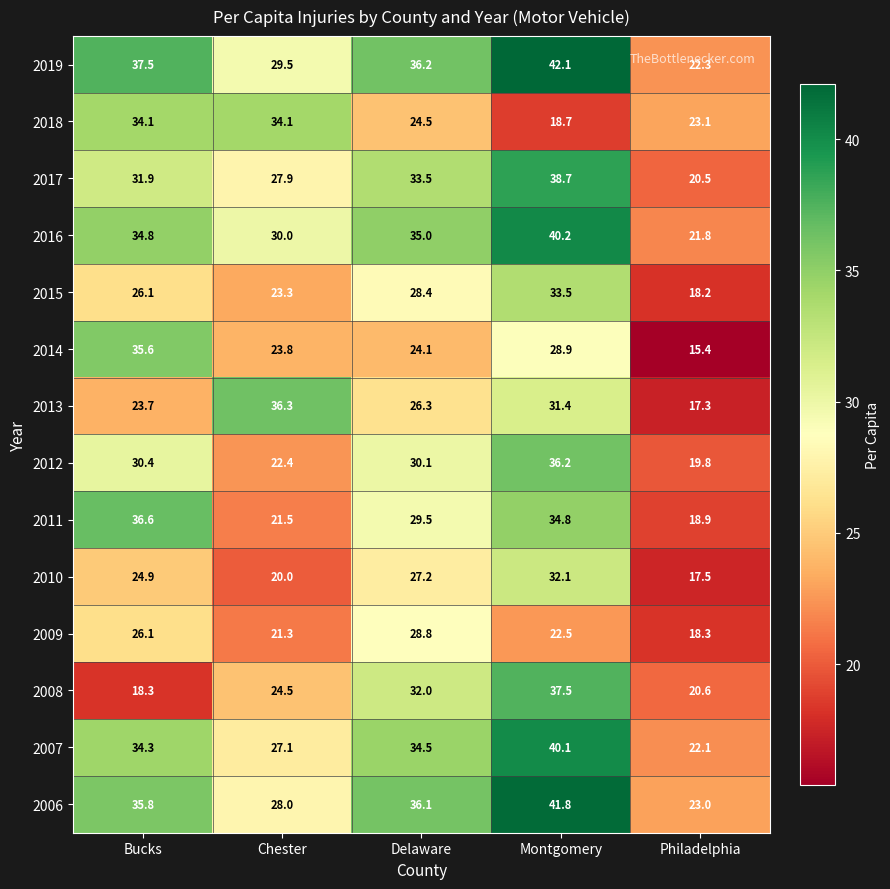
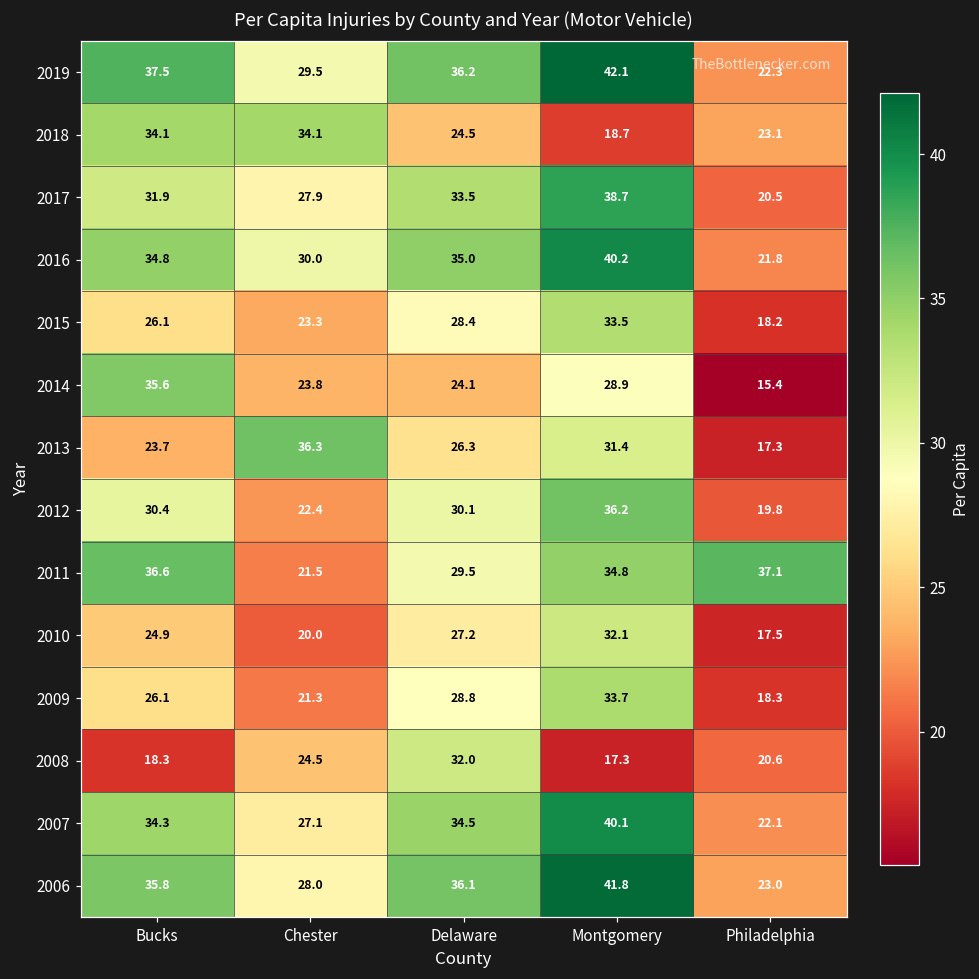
  {
    "2019": {
      "Bucks": 37.5,
      "Chester": 29.5,
      "Delaware": 36.2,
      "Montgomery": 42.1
    },
    "2018": {
      "Bucks": 34.1,
      "Chester": 34.1,
      "Delaware": 24.5,
      "Montgomery": 18.7,
      "Philadelphia": 23.1
    },
    "2017": {
      "Bucks": 31.9,
      "Chester": 27.9,
      "Delaware": 33.5,
      "Montgomery": 38.7,
      "Philadelphia": 20.5
    },
    "2016": {
      "Bucks": 34.8,
      "Chester": 30.0,
      "Delaware": 35.0,
      "Montgomery": 40.2,
      "Philadelphia": 21.8
    },
    "2015": {
      "Bucks": 26.1,
      "Chester": 23.3,
      "Delaware": 28.4,
      "Montgomery": 33.5,
      "Philadelphia": 18.2
    },
    "2014": {
      "Bucks": 35.6,
      "Chester": 23.8,
      "Delaware": 24.1,
      "Montgomery": 28.9,
      "Philadelphia": 15.4
    },
    "2013": {
      "Bucks": 23.7,
      "Chester": 36.3,
      "Delaware": 26.3,
      "Montgomery": 31.4,
      "Philadelphia": 17.3
    },
    "2012": {
      "Bucks": 30.4,
      "Chester": 22.4,
      "Delaware": 30.1,
      "Montgomery": 36.2,
      "Philadelphia": 19.8
    },
    "2011": {
      "Bucks": 36.6,
      "Chester": 21.5,
      "Delaware": 29.5,
      "Montgomery": 34.8,
-     "Philadelphia": 18.9
+     "Philadelphia": 37.1
    },
    "2010": {
      "Bucks": 24.9,
      "Chester": 20.0,
      "Delaware": 27.2,
      "Montgomery": 32.1,
      "Philadelphia": 17.5
    },
    "2009": {
      "Bucks": 26.1,
      "Chester": 21.3,
      "Delaware": 28.8,
-     "Montgomery": 22.5,
+     "Montgomery": 33.7,
      "Philadelphia": 18.3
    },
    "2008": {
      "Bucks": 18.3,
      "Chester": 24.5,
      "Delaware": 32.0,
-     "Montgomery": 37.5,
+     "Montgomery": 17.3,
      "Philadelphia": 20.6
    },
    "2007": {
      "Bucks": 34.3,
      "Chester": 27.1,
      "Delaware": 34.5,
      "Montgomery": 40.1,
      "Philadelphia": 22.1
    },
    "2006": {
      "Bucks": 35.8,
      "Chester": 28.0,
      "Delaware": 36.1,
      "Montgomery": 41.8,
      "Philadelphia": 23.0
    }
  }
